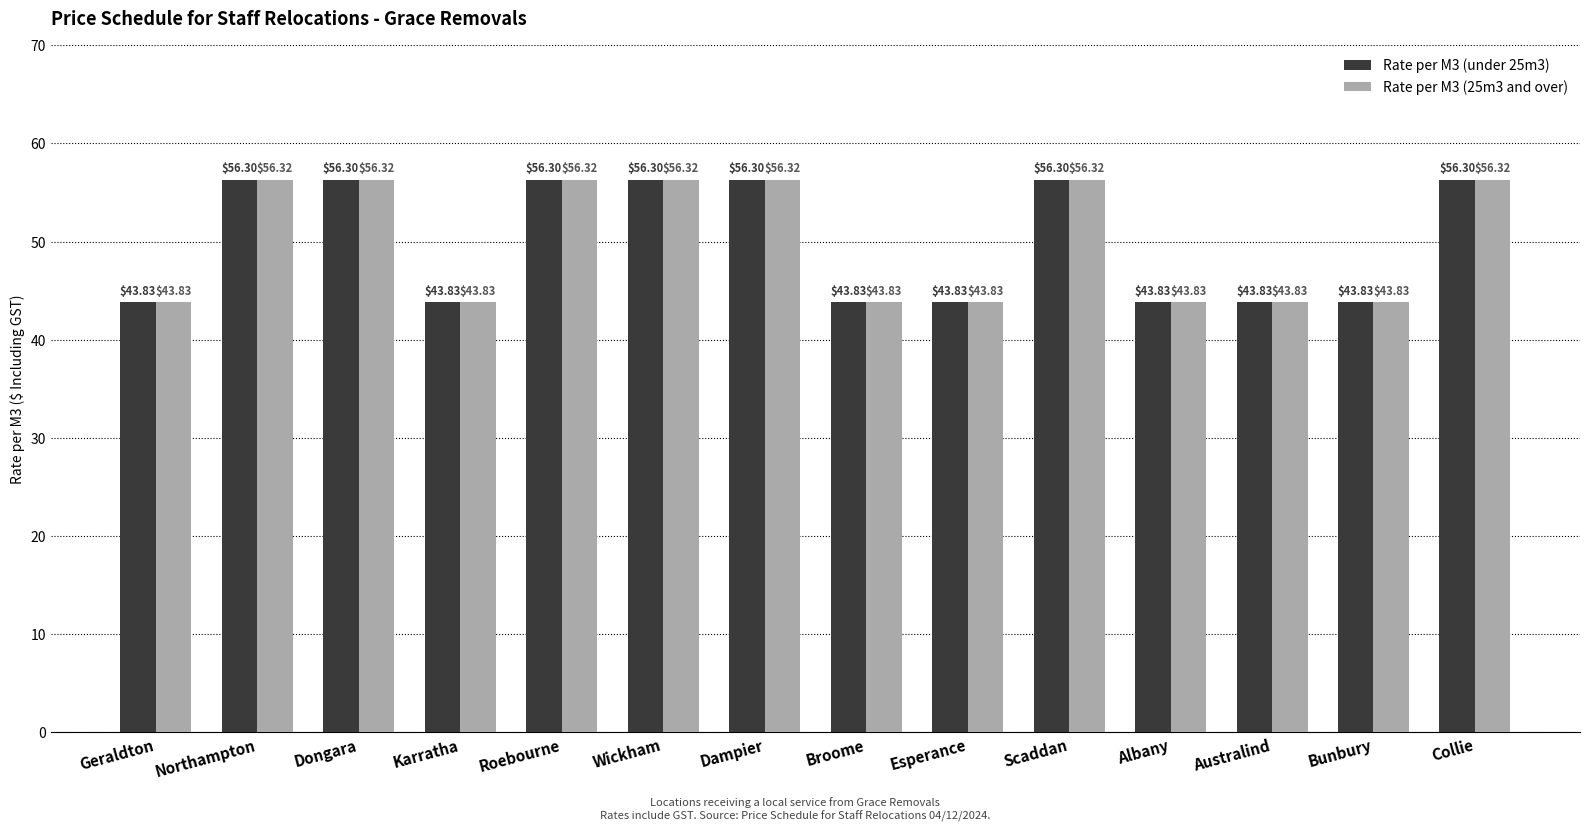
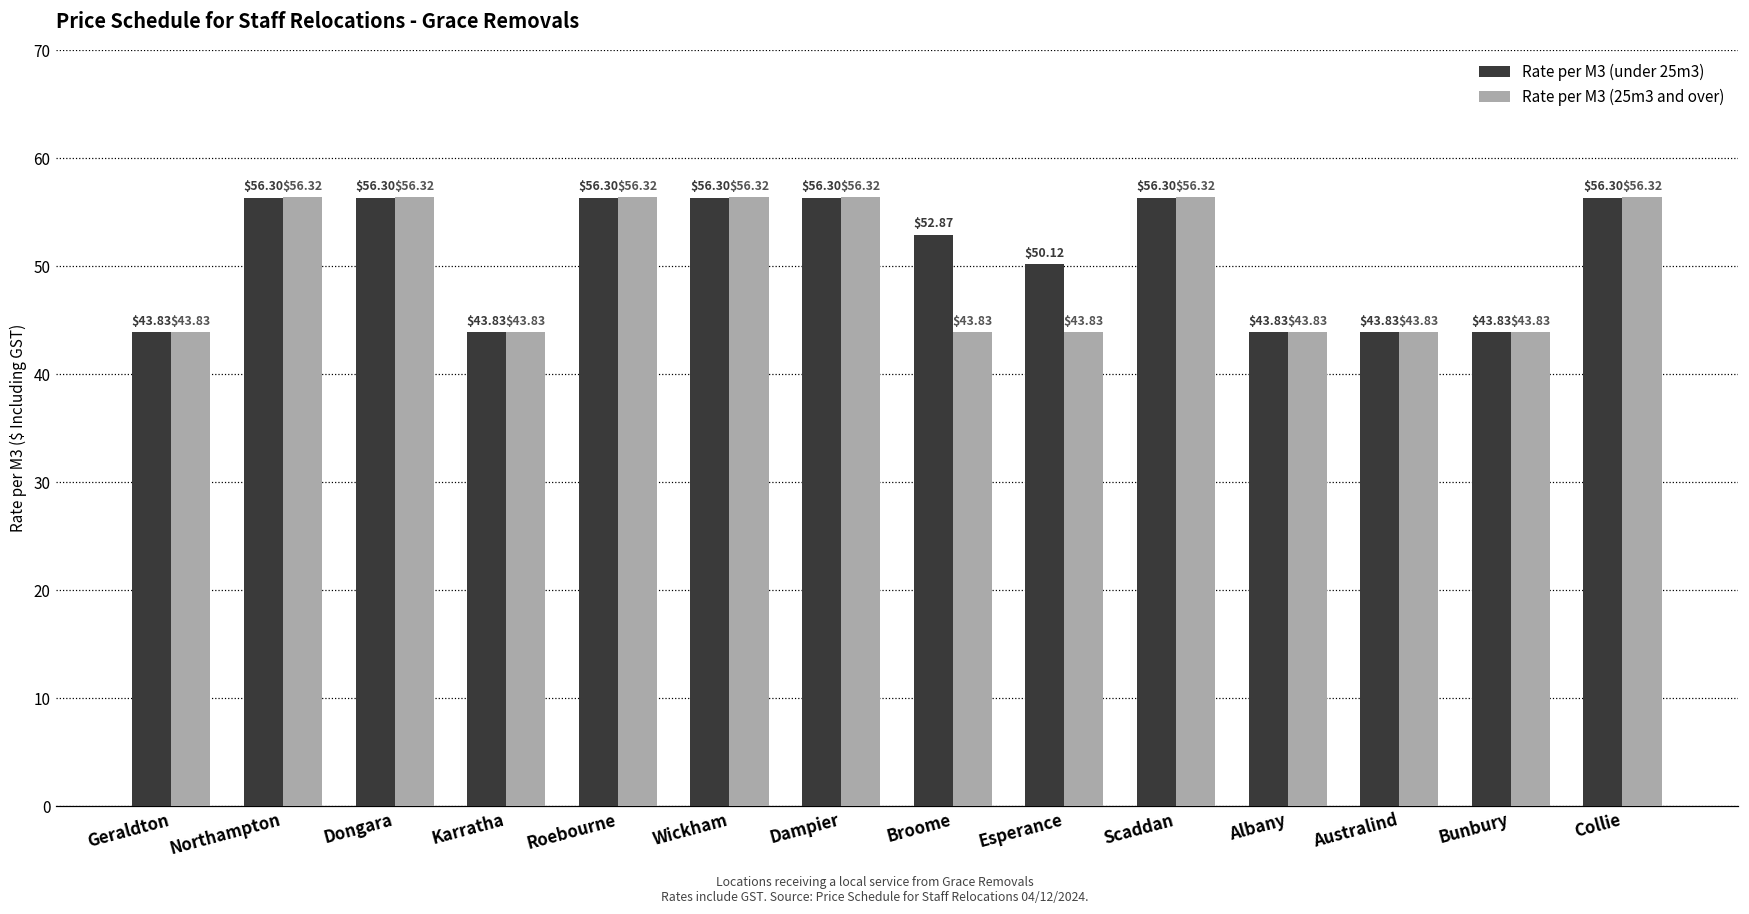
  {
    "Rate per M3 (under 25m3)": {
      "Geraldton": "$43.83",
      "Northampton": "$56.30",
      "Dongara": "$56.30",
      "Karratha": "$43.83",
      "Roebourne": "$56.30",
      "Wickham": "$56.30",
      "Dampier": "$56.30",
-     "Broome": "$43.83",
-     "Esperance": "$43.83",
+     "Broome": "$52.87",
+     "Esperance": "$50.12",
      "Scaddan": "$56.30",
      "Albany": "$43.83",
      "Australind": "$43.83",
      "Bunbury": "$43.83",
      "Collie": "$56.30"
    },
    "Rate per M3 (25m3 and over)": {
      "Geraldton": "$43.83",
      "Northampton": "$56.32",
      "Dongara": "$56.32",
      "Karratha": "$43.83",
      "Roebourne": "$56.32",
      "Wickham": "$56.32",
      "Dampier": "$56.32",
      "Broome": "$43.83",
      "Esperance": "$43.83",
      "Scaddan": "$56.32",
      "Albany": "$43.83",
      "Australind": "$43.83",
      "Bunbury": "$43.83",
      "Collie": "$56.32"
    }
  }
